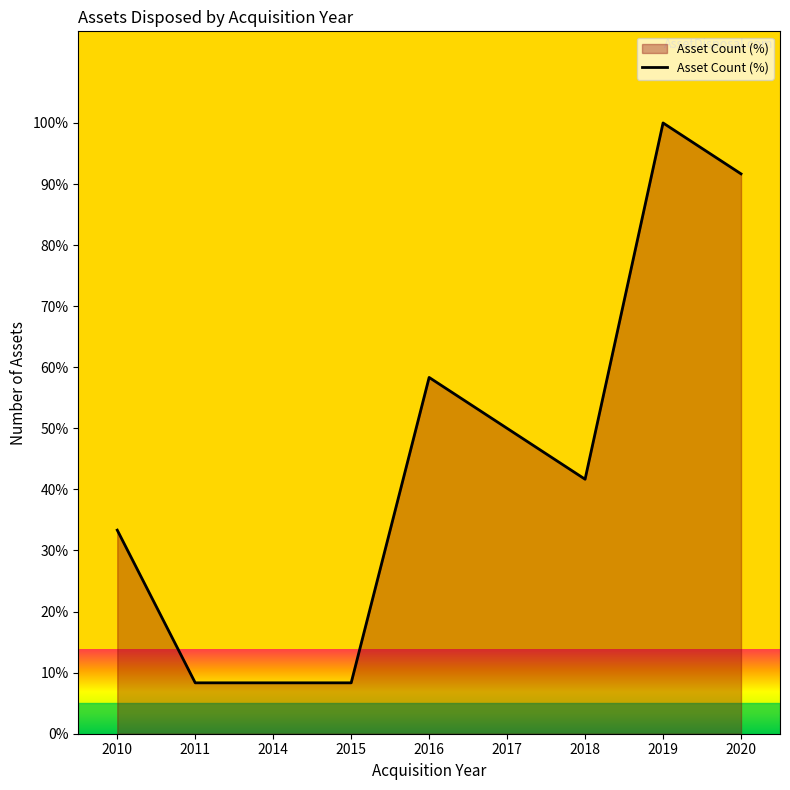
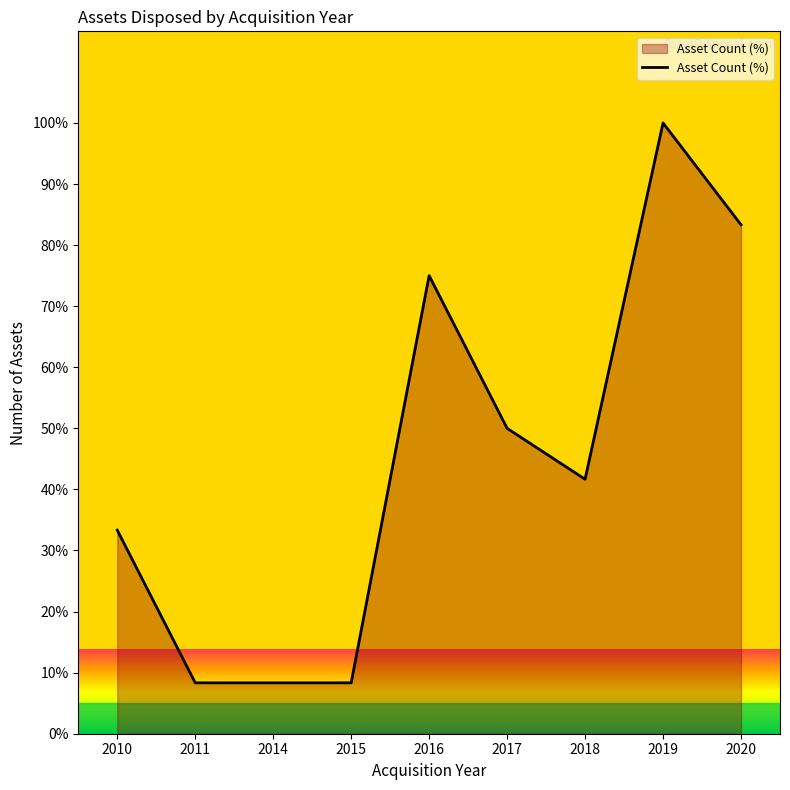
  {
    "2010": "33%",
    "2011": "8%",
    "2014": "8%",
    "2015": "8%",
-   "2016": "58%",
+   "2016": "75%",
    "2017": "50%",
    "2018": "42%",
    "2019": "100%",
-   "2020": "92%"
+   "2020": "83%"
  }
